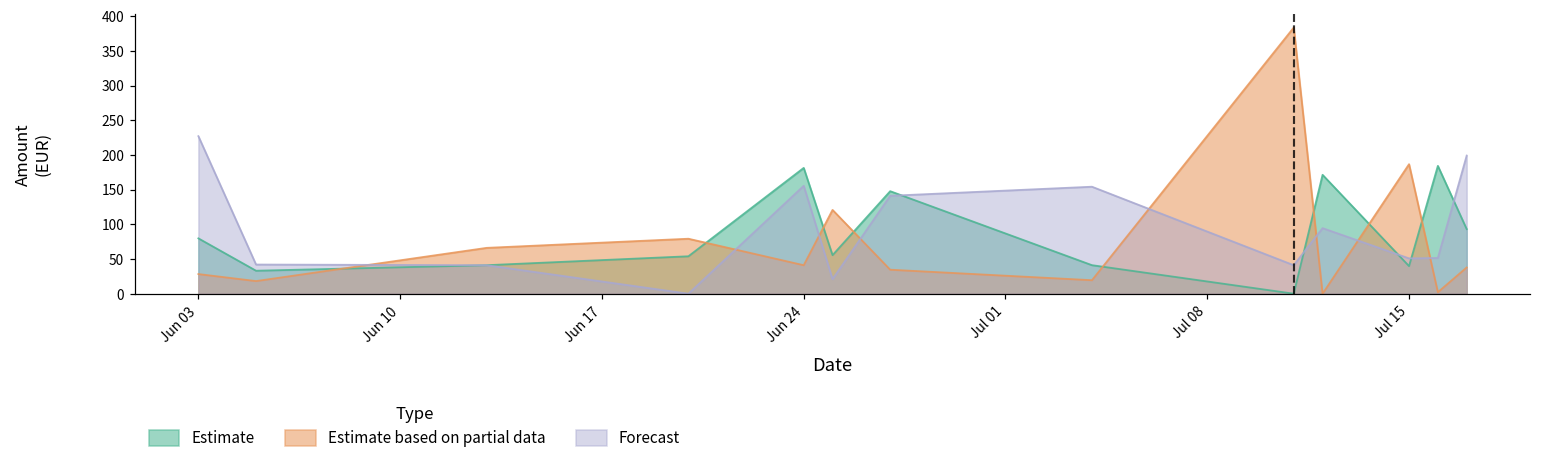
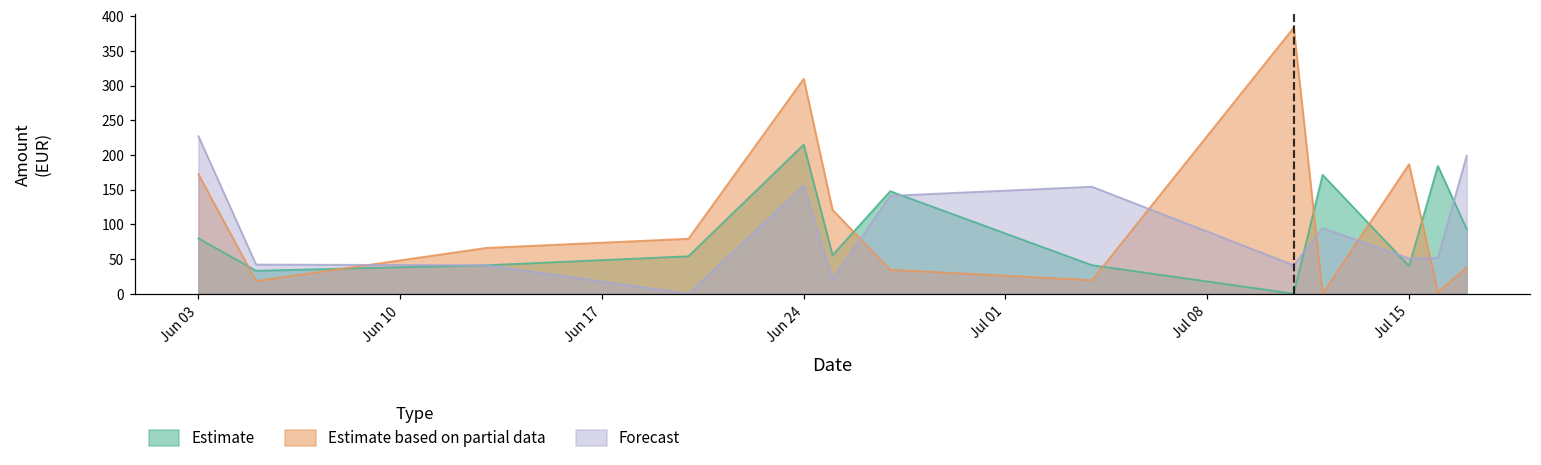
  {
    "Estimate": {
      "Jun 03": 80,
-     "Jun 24": 180,
+     "Jun 24": 210,
      "Jul 15": 40
    },
    "Estimate based on partial data": {
-     "Jun 03": 30,
-     "Jun 24": 40,
+     "Jun 03": 170,
+     "Jun 24": 310,
      "Jul 15": 190
    },
    "Forecast": {
      "Jun 03": 230,
      "Jun 24": 160,
      "Jul 15": 50
    }
  }
